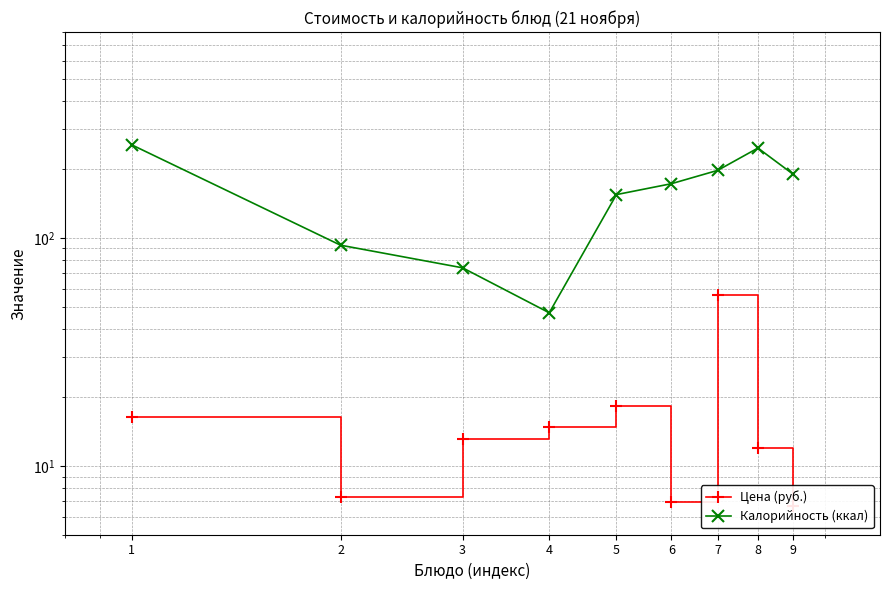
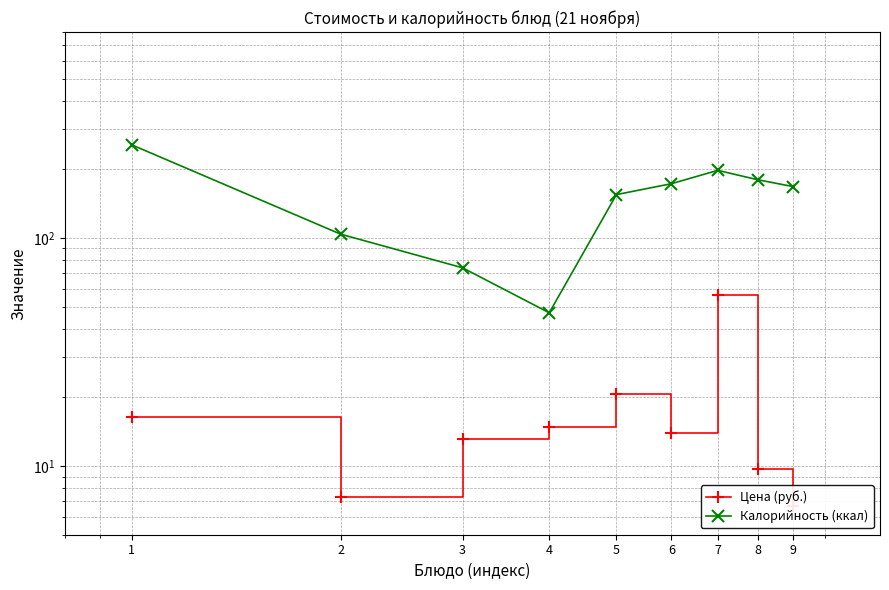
  {
    "Цена (руб.)": {
      "1": 16,
      "2": 7.3,
      "3": 13,
      "4": 15,
-     "5": 18,
-     "6": 7.0,
+     "5": 21,
+     "6": 14,
      "7": 56,
-     "8": 12
+     "8": 9.7
    },
    "Калорийность (ккал)": {
      "1": 260,
-     "2": 93,
+     "2": 100,
      "3": 74,
      "4": 47,
      "5": 160,
      "6": 170,
      "7": 200,
-     "8": 250,
-     "9": 190
+     "8": 180,
+     "9": 170
    }
  }
